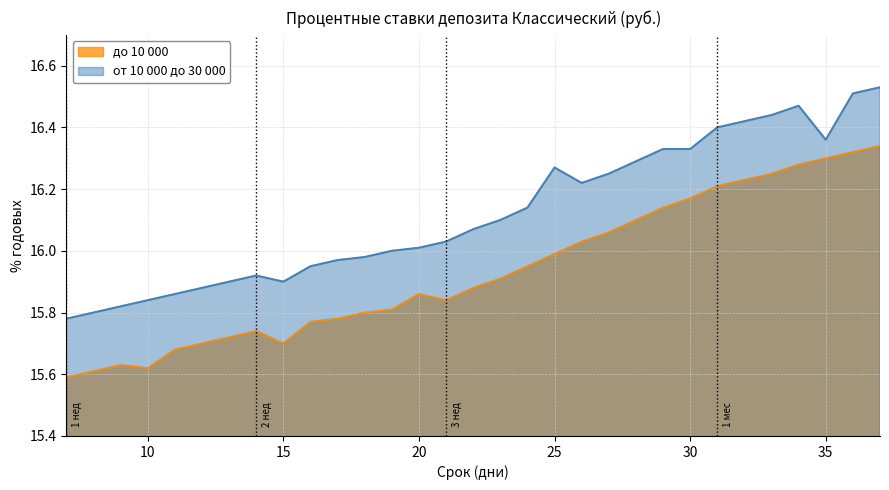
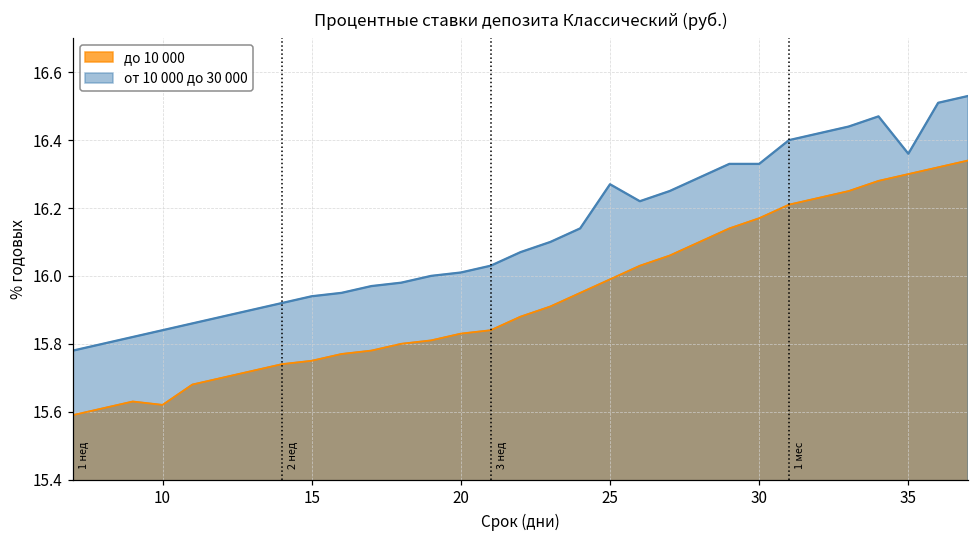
  {
    "до 10 000": {
      "10": 15.62,
-     "15": 15.70,
-     "20": 15.86,
+     "15": 15.75,
+     "20": 15.83,
      "25": 15.99,
      "30": 16.17,
      "35": 16.30
    },
    "от 10 000 до 30 000": {
      "10": 15.84,
-     "15": 15.90,
+     "15": 15.94,
      "20": 16.01,
      "25": 16.27,
      "30": 16.33,
      "35": 16.36
    }
  }
